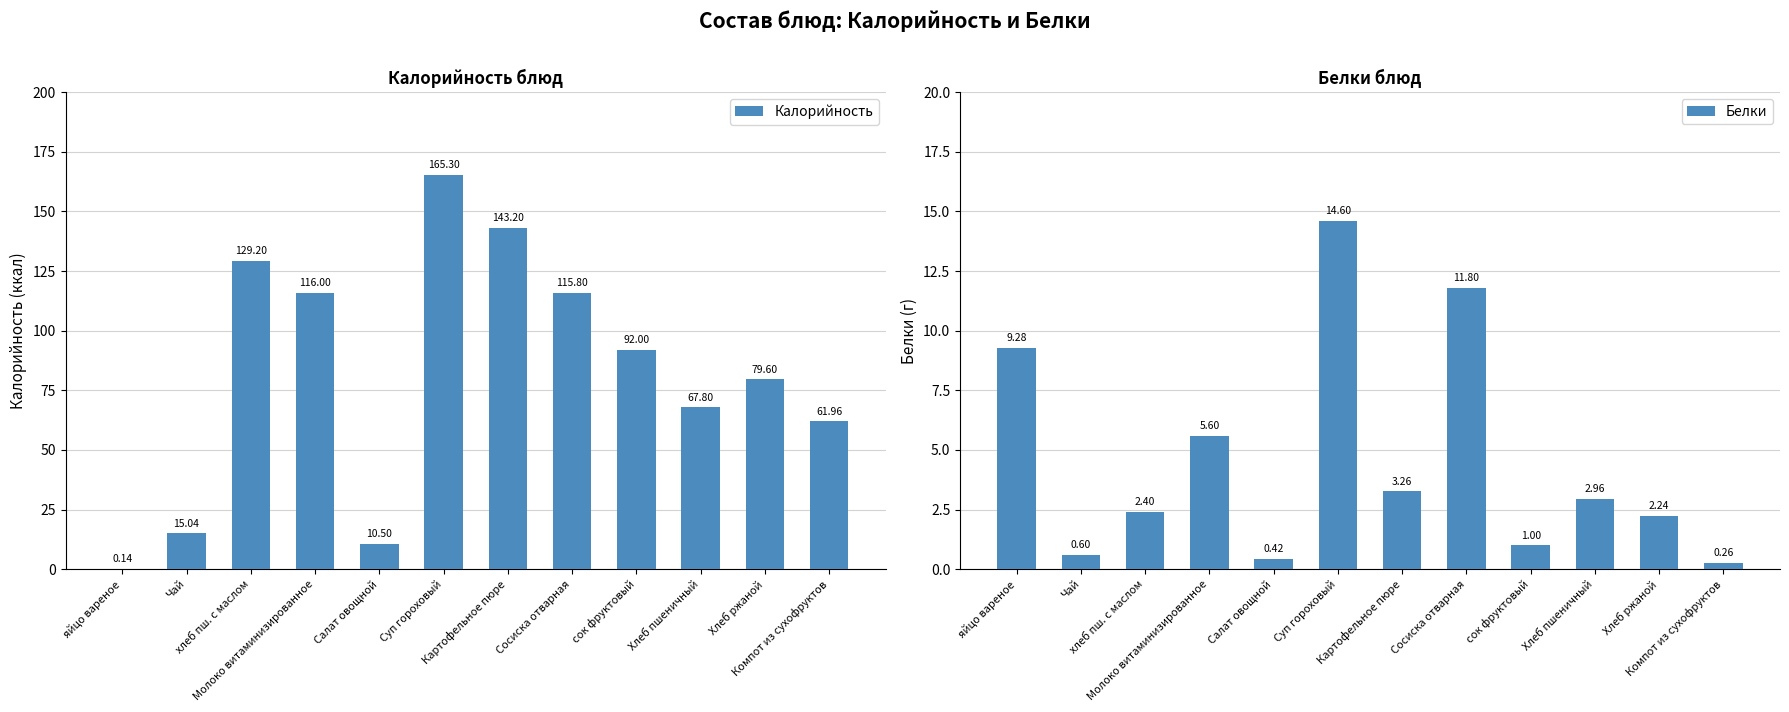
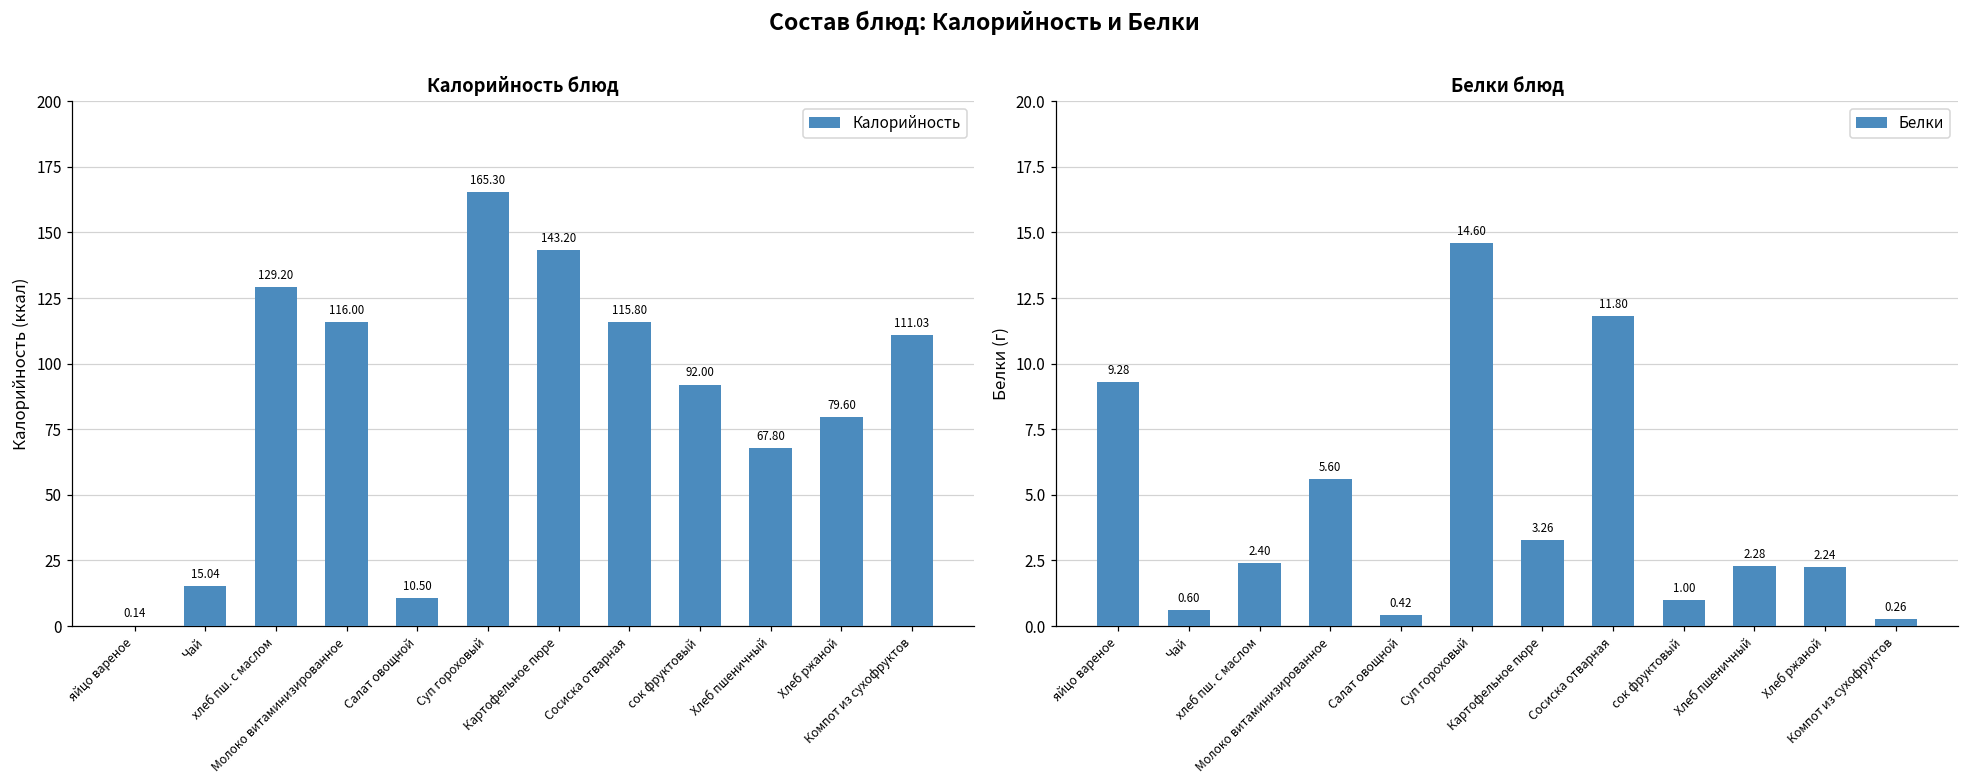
  {
    "Калорийность блюд": {
      "яйцо вареное": 0.14,
      "Чай": 15.04,
      "хлеб пш. с маслом": 129.20,
      "Молоко витаминизированное": 116.00,
      "Салат овощной": 10.50,
      "Суп гороховый": 165.30,
      "Картофельное пюре": 143.20,
      "Сосиска отварная": 115.80,
      "сок фруктовый": 92.00,
      "Хлеб пшеничный": 67.80,
      "Хлеб ржаной": 79.60,
-     "Компот из сухофруктов": 61.96
+     "Компот из сухофруктов": 111.03
    },
    "Белки блюд": {
      "яйцо вареное": 9.28,
      "Чай": 0.60,
      "хлеб пш. с маслом": 2.40,
      "Молоко витаминизированное": 5.60,
      "Салат овощной": 0.42,
      "Суп гороховый": 14.60,
      "Картофельное пюре": 3.26,
      "Сосиска отварная": 11.80,
      "сок фруктовый": 1.00,
-     "Хлеб пшеничный": 2.96,
+     "Хлеб пшеничный": 2.28,
      "Хлеб ржаной": 2.24,
      "Компот из сухофруктов": 0.26
    }
  }
